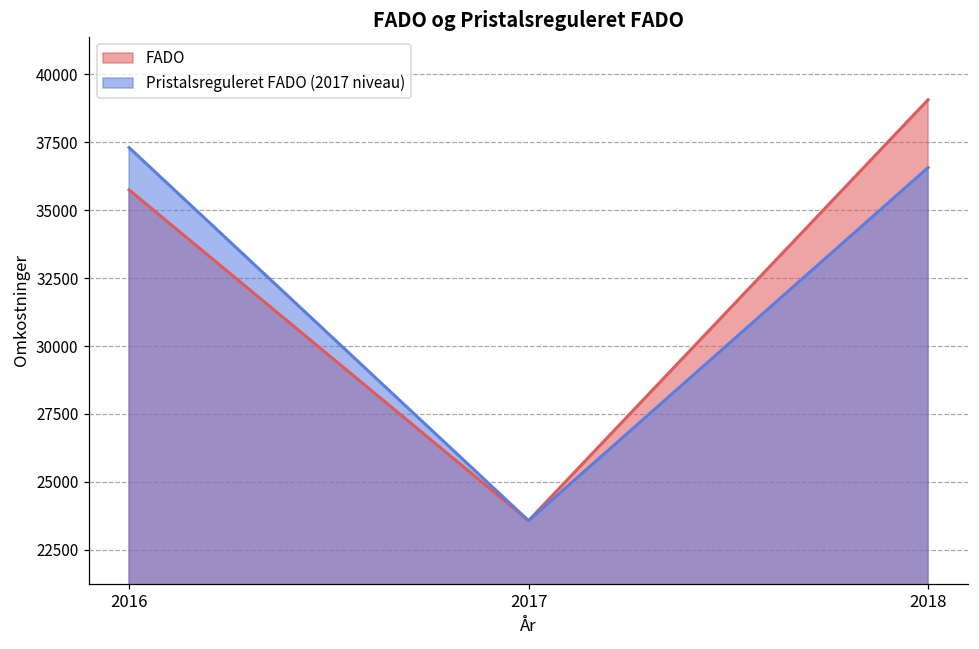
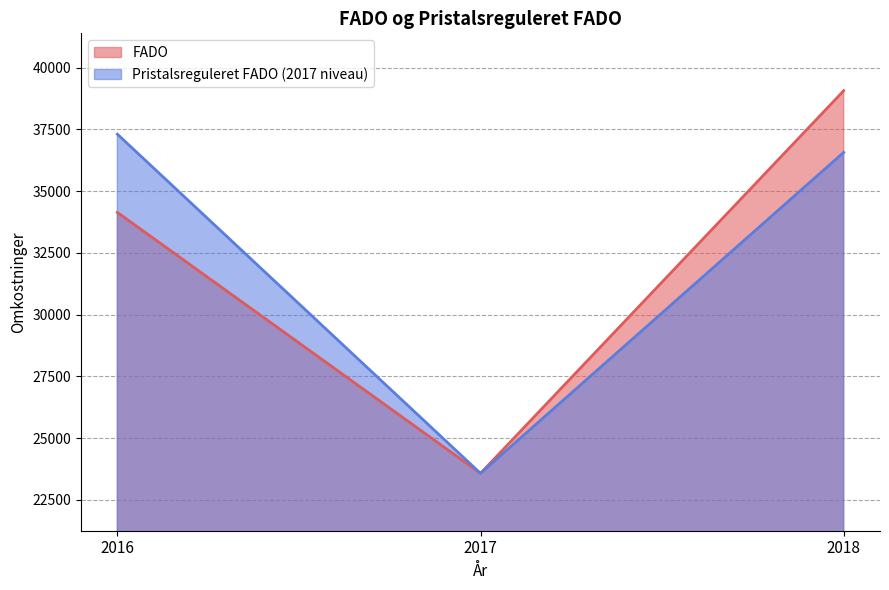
  {
    "FADO": {
-     "2016": 35700,
+     "2016": 34100,
      "2018": 39100
    },
    "Pristalsreguleret FADO (2017 niveau)": {
      "2016": 37300,
      "2018": 36600
    }
  }
